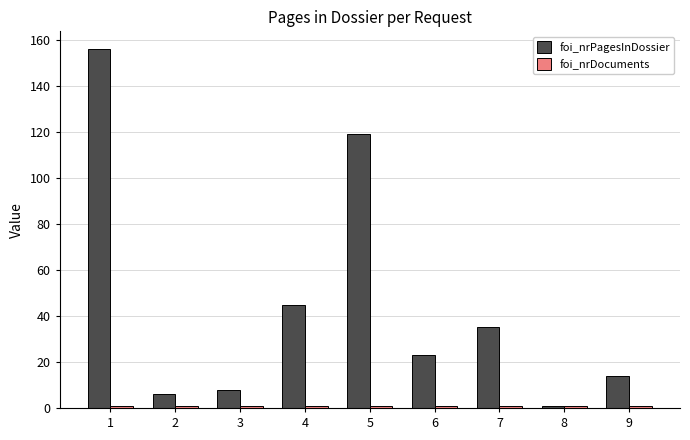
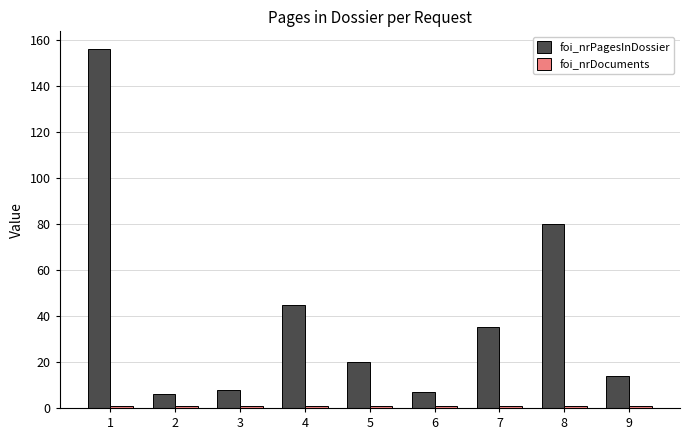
  {
    "foi_nrPagesInDossier": {
      "1": 156,
      "2": 6,
      "3": 8,
      "4": 45,
-     "5": 119,
-     "6": 23,
+     "5": 20,
+     "6": 7,
      "7": 35,
-     "8": 1,
+     "8": 80,
      "9": 14
    }
  }
